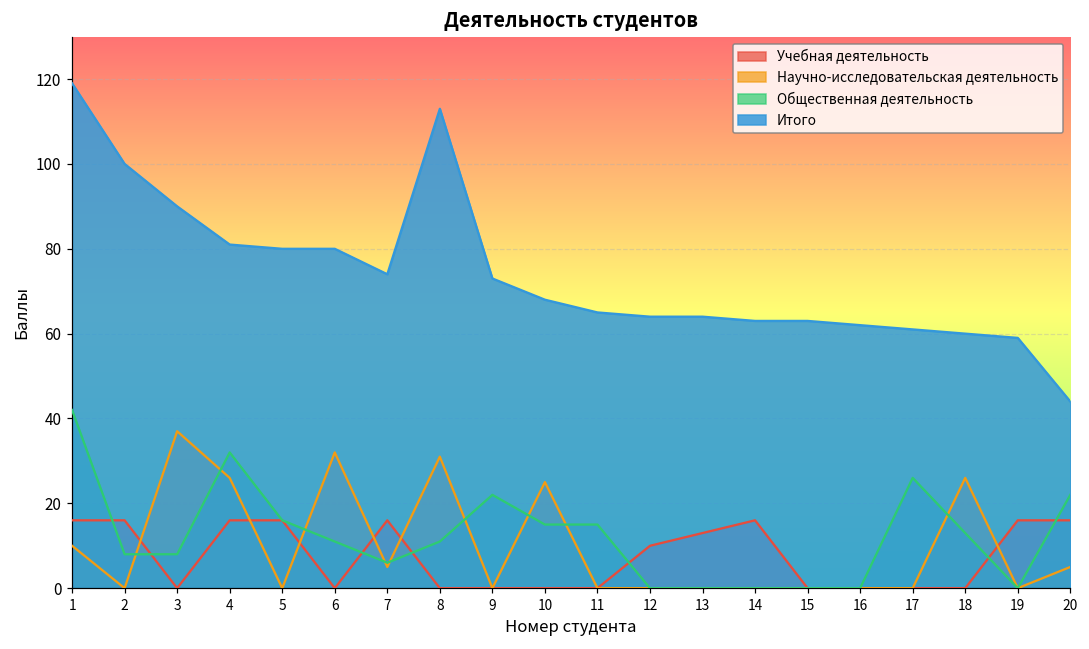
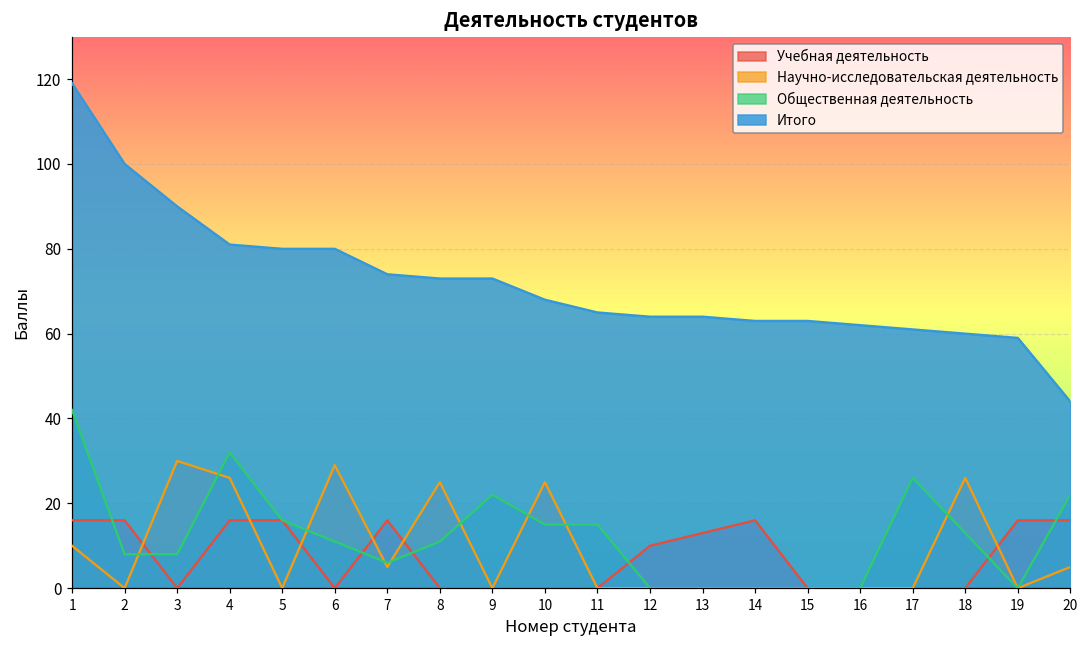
  {
    "Учебная деятельность": {
      "1": 16,
      "2": 16,
      "3": 0,
      "4": 16,
      "6": 0,
      "7": 16,
      "8": 0,
      "10": 0,
      "12": 10,
      "13": 13,
      "14": 16,
      "18": 0,
      "19": 16,
      "20": 16
    },
    "Научно-исследовательская деятельность": {
      "1": 10,
      "2": 0,
-     "3": 37,
+     "3": 30,
      "4": 26,
      "5": 0,
-     "6": 32,
+     "6": 29,
      "7": 5,
-     "8": 31,
+     "8": 25,
      "10": 25,
      "18": 26,
      "20": 5
    },
    "Общественная деятельность": {
      "1": 42,
      "2": 8,
      "3": 8,
      "4": 32,
      "6": 11,
      "7": 6,
      "8": 11,
      "9": 22,
      "10": 15,
      "11": 15,
      "17": 26,
      "18": 13,
      "20": 22
    },
    "Итого": {
      "1": 119,
      "2": 100,
      "3": 90,
      "4": 81,
      "5": 80,
      "6": 80,
      "7": 74,
-     "8": 113,
+     "8": 73,
      "9": 73,
      "10": 68,
      "11": 65,
      "12": 64,
      "13": 64,
      "14": 63,
      "15": 63,
      "16": 62,
      "17": 61,
      "18": 60,
      "19": 59,
      "20": 44
    }
  }
